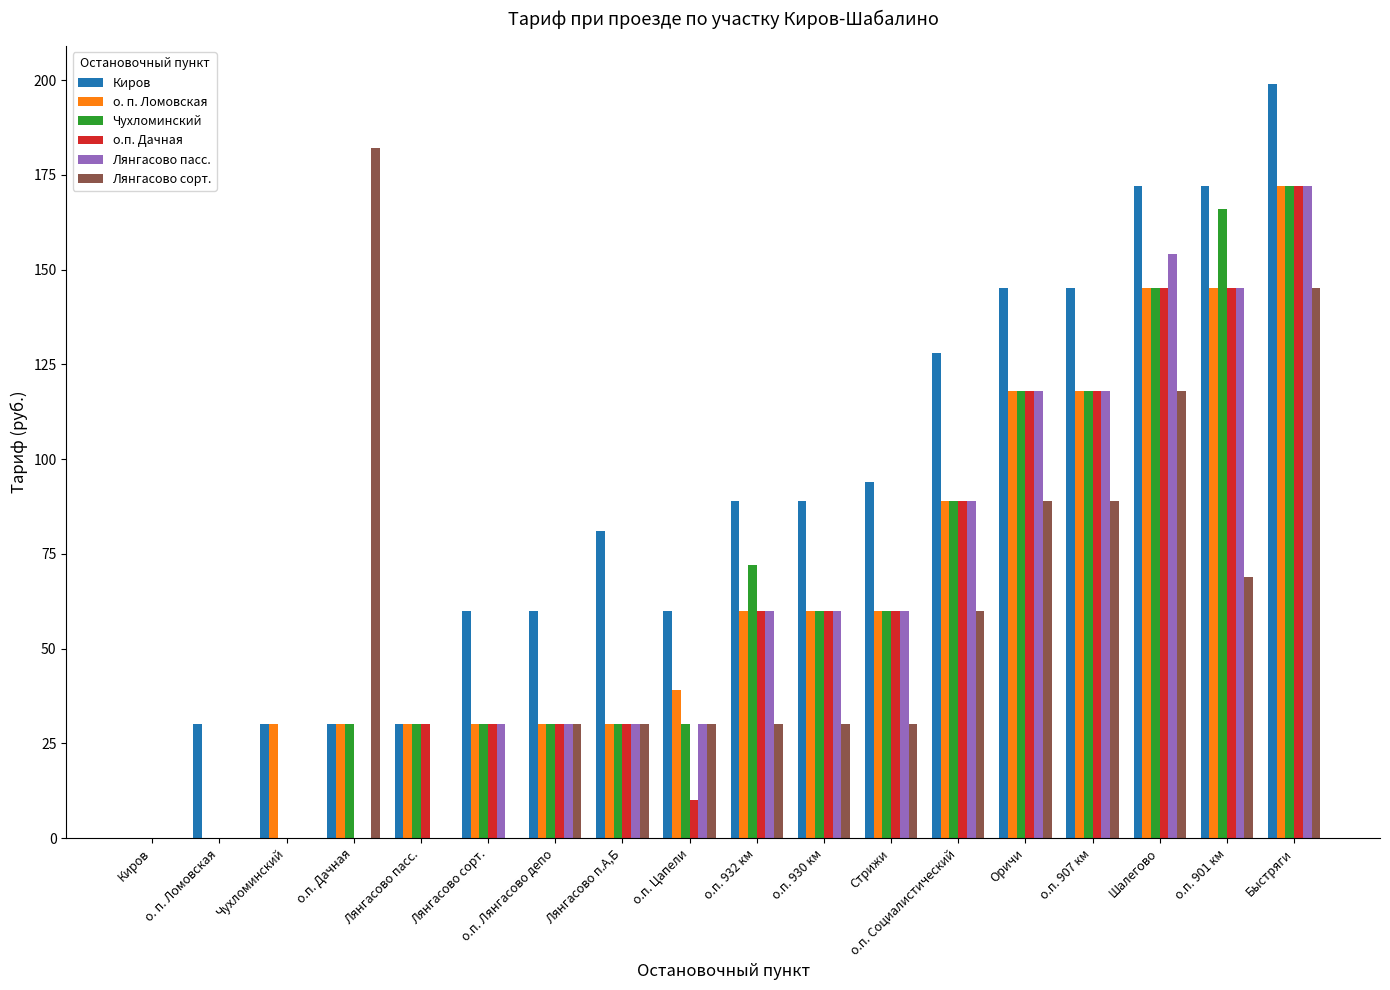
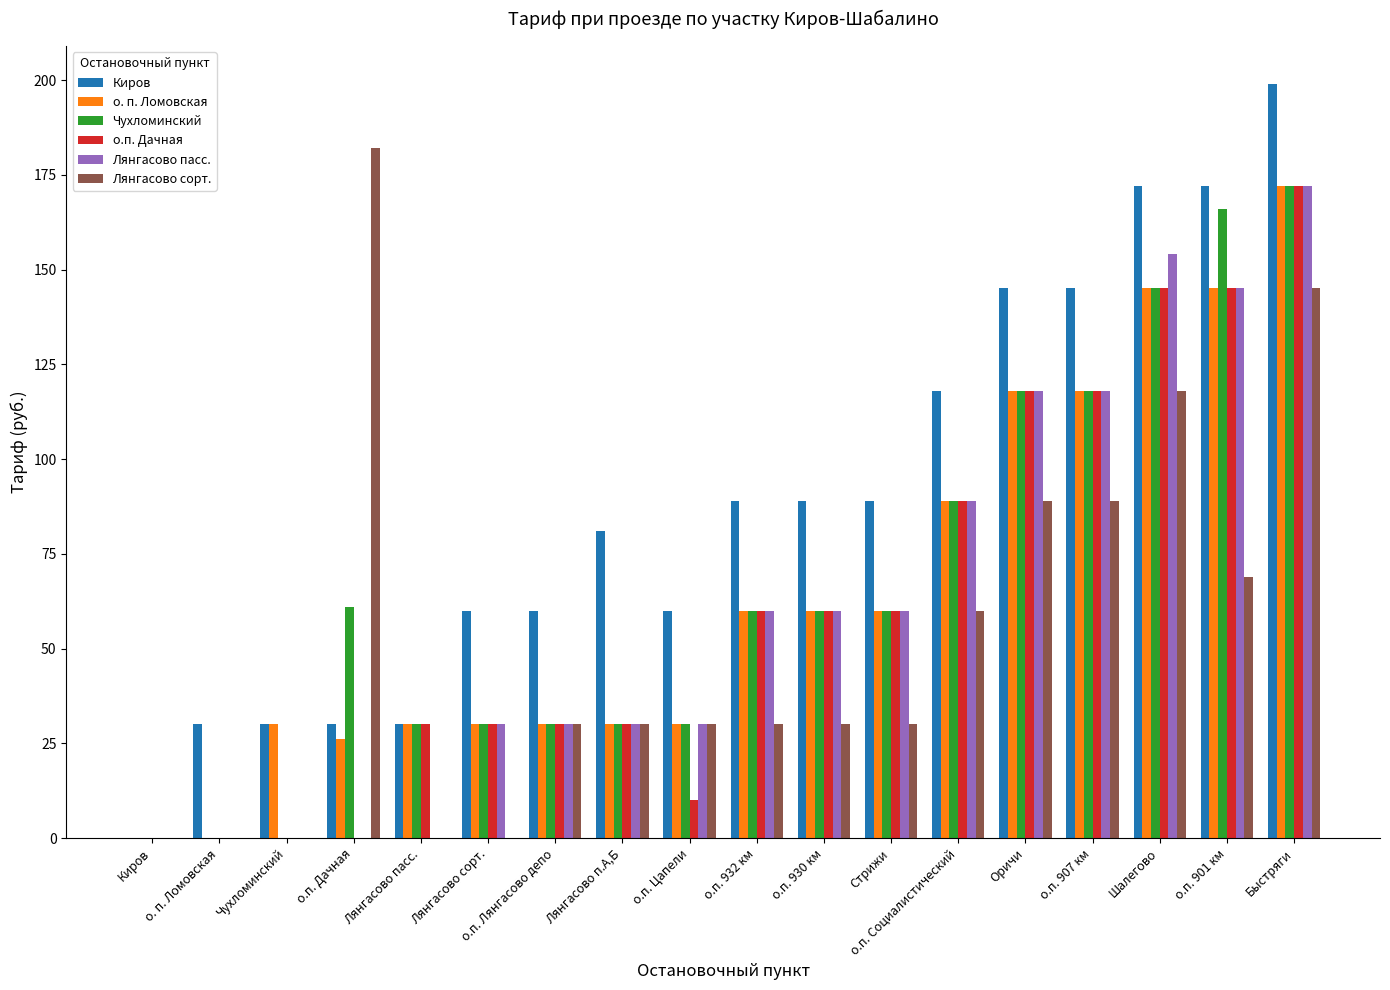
  {
    "Киров": {
      "Киров": 0,
      "о. п. Ломовская": 30,
      "Чухломинский": 30,
      "о.п. Дачная": 30,
      "Лянгасово пасс.": 30,
      "Лянгасово сорт.": 60,
      "о.п. Лянгасово депо": 60,
      "Лянгасово п.А,Б": 81,
      "о.п. Цапели": 60,
      "о.п. 932 км": 89,
      "о.п. 930 км": 89,
-     "Стрижи": 94,
-     "о.п. Социалистический": 128,
+     "Стрижи": 89,
+     "о.п. Социалистический": 118,
      "Оричи": 145,
      "о.п. 907 км": 145,
      "Шалегово": 172,
      "о.п. 901 км": 172,
      "Быстряги": 199
    },
    "о. п. Ломовская": {
      "Киров": 0,
      "о. п. Ломовская": 0,
      "Чухломинский": 30,
-     "о.п. Дачная": 30,
+     "о.п. Дачная": 26,
      "Лянгасово пасс.": 30,
      "Лянгасово сорт.": 30,
      "о.п. Лянгасово депо": 30,
      "Лянгасово п.А,Б": 30,
-     "о.п. Цапели": 39,
+     "о.п. Цапели": 30,
      "о.п. 932 км": 60,
      "о.п. 930 км": 60,
      "Стрижи": 60,
      "о.п. Социалистический": 89,
      "Оричи": 118,
      "о.п. 907 км": 118,
      "Шалегово": 145,
      "о.п. 901 км": 145,
      "Быстряги": 172
    },
    "Чухломинский": {
      "Киров": 0,
      "о. п. Ломовская": 0,
      "Чухломинский": 0,
-     "о.п. Дачная": 30,
+     "о.п. Дачная": 61,
      "Лянгасово пасс.": 30,
      "Лянгасово сорт.": 30,
      "о.п. Лянгасово депо": 30,
      "Лянгасово п.А,Б": 30,
      "о.п. Цапели": 30,
-     "о.п. 932 км": 72,
+     "о.п. 932 км": 60,
      "о.п. 930 км": 60,
      "Стрижи": 60,
      "о.п. Социалистический": 89,
      "Оричи": 118,
      "о.п. 907 км": 118,
      "Шалегово": 145,
      "о.п. 901 км": 166,
      "Быстряги": 172
    },
    "о.п. Дачная": {
      "Киров": 0,
      "о. п. Ломовская": 0,
      "Чухломинский": 0,
      "о.п. Дачная": 0,
      "Лянгасово пасс.": 30,
      "Лянгасово сорт.": 30,
      "о.п. Лянгасово депо": 30,
      "Лянгасово п.А,Б": 30,
      "о.п. Цапели": 10,
      "о.п. 932 км": 60,
      "о.п. 930 км": 60,
      "Стрижи": 60,
      "о.п. Социалистический": 89,
      "Оричи": 118,
      "о.п. 907 км": 118,
      "Шалегово": 145,
      "о.п. 901 км": 145,
      "Быстряги": 172
    },
    "Лянгасово пасс.": {
      "Киров": 0,
      "о. п. Ломовская": 0,
      "Чухломинский": 0,
      "о.п. Дачная": 0,
      "Лянгасово пасс.": 0,
      "Лянгасово сорт.": 30,
      "о.п. Лянгасово депо": 30,
      "Лянгасово п.А,Б": 30,
      "о.п. Цапели": 30,
      "о.п. 932 км": 60,
      "о.п. 930 км": 60,
      "Стрижи": 60,
      "о.п. Социалистический": 89,
      "Оричи": 118,
      "о.п. 907 км": 118,
      "Шалегово": 154,
      "о.п. 901 км": 145,
      "Быстряги": 172
    },
    "Лянгасово сорт.": {
      "Киров": 0,
      "о. п. Ломовская": 0,
      "Чухломинский": 0,
      "о.п. Дачная": 182,
      "Лянгасово пасс.": 0,
      "Лянгасово сорт.": 0,
      "о.п. Лянгасово депо": 30,
      "Лянгасово п.А,Б": 30,
      "о.п. Цапели": 30,
      "о.п. 932 км": 30,
      "о.п. 930 км": 30,
      "Стрижи": 30,
      "о.п. Социалистический": 60,
      "Оричи": 89,
      "о.п. 907 км": 89,
      "Шалегово": 118,
      "о.п. 901 км": 69,
      "Быстряги": 145
    }
  }
